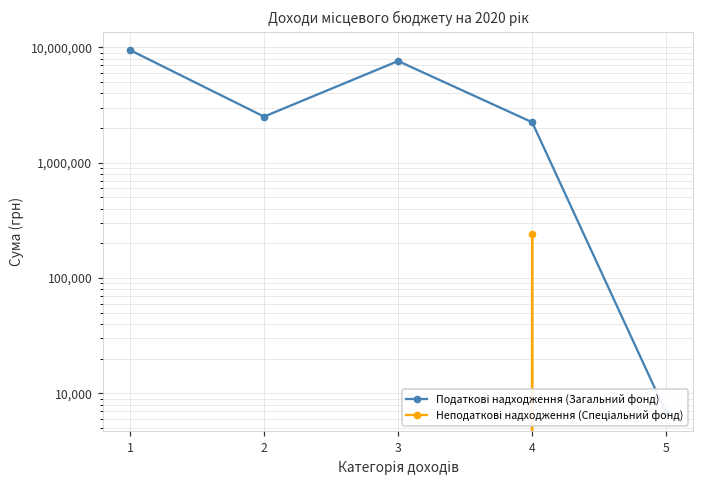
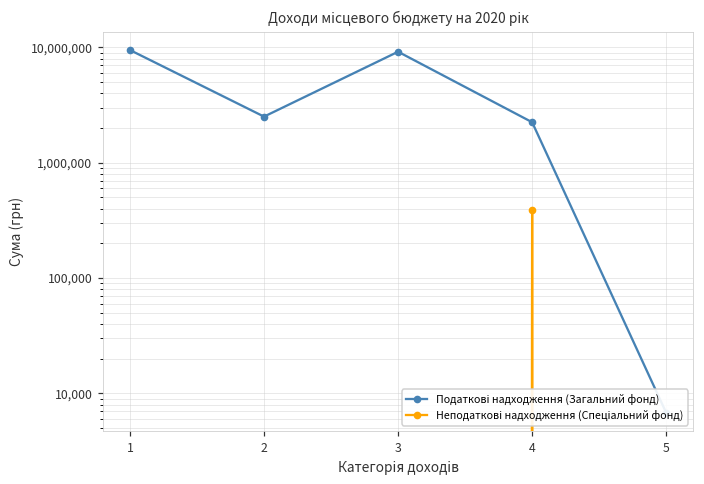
  {
    "Податкові надходження (Загальний фонд)": {
      "1": "9,000,000",
      "2": "2,500,000",
-     "3": "8,000,000",
+     "3": "9,000,000",
      "4": "2,200,000"
    },
    "Неподаткові надходження (Спеціальний фонд)": {
-     "4": "240,000"
+     "4": "390,000"
    }
  }
